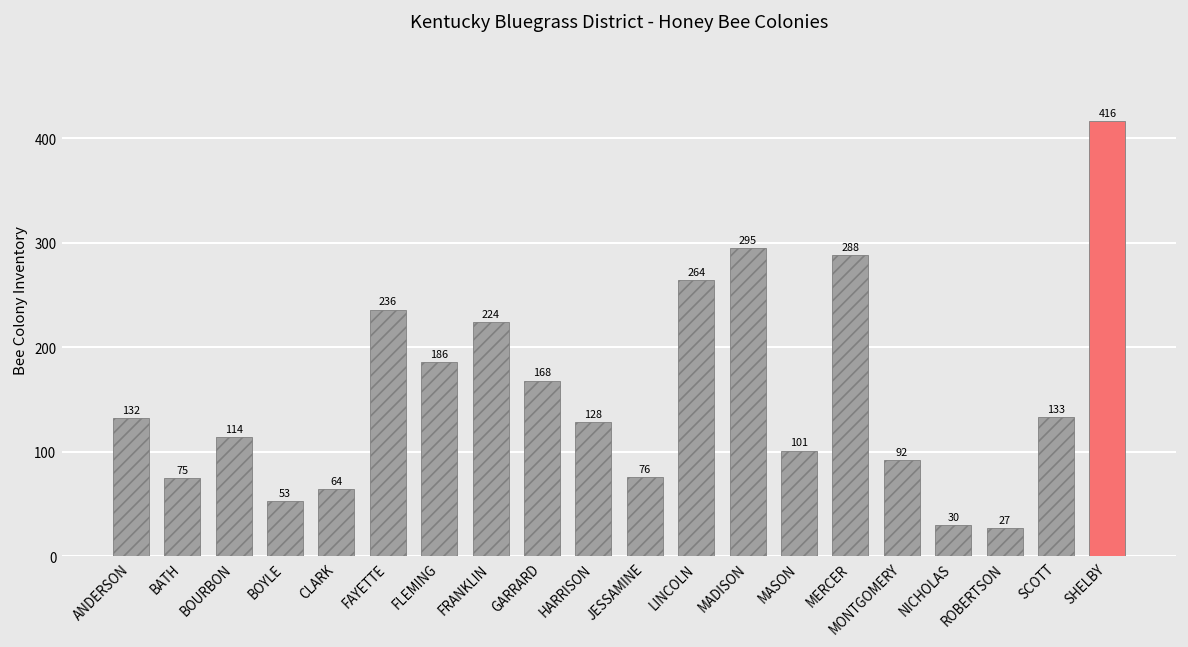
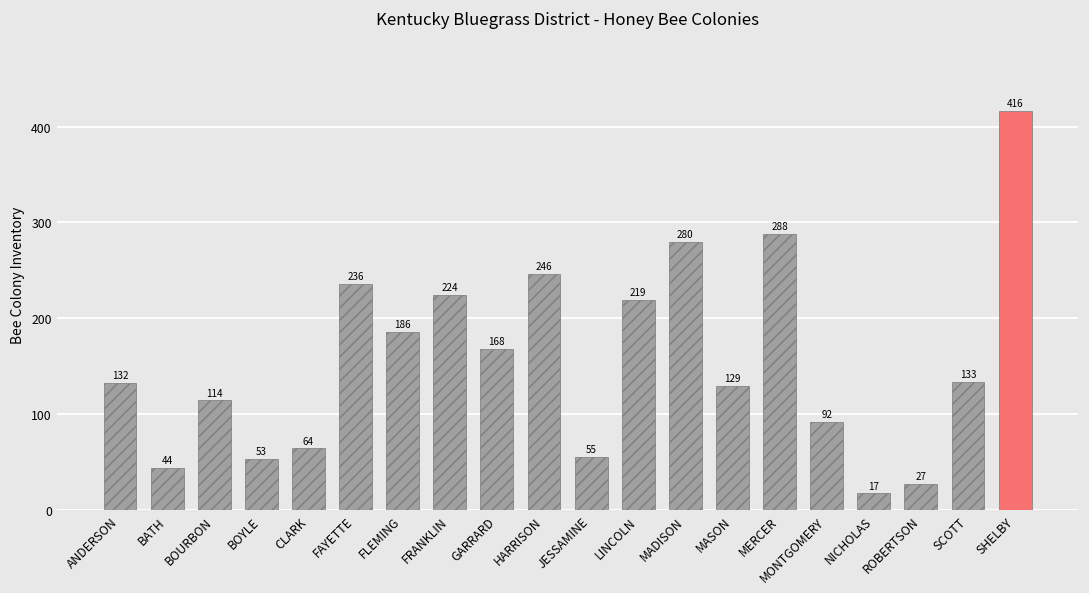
  {
    "ANDERSON": 132,
-   "BATH": 75,
+   "BATH": 44,
    "BOURBON": 114,
    "BOYLE": 53,
    "CLARK": 64,
    "FAYETTE": 236,
    "FLEMING": 186,
    "FRANKLIN": 224,
    "GARRARD": 168,
-   "HARRISON": 128,
-   "JESSAMINE": 76,
-   "LINCOLN": 264,
-   "MADISON": 295,
-   "MASON": 101,
+   "HARRISON": 246,
+   "JESSAMINE": 55,
+   "LINCOLN": 219,
+   "MADISON": 280,
+   "MASON": 129,
    "MERCER": 288,
    "MONTGOMERY": 92,
-   "NICHOLAS": 30,
+   "NICHOLAS": 17,
    "ROBERTSON": 27,
    "SCOTT": 133,
    "SHELBY": 416
  }
